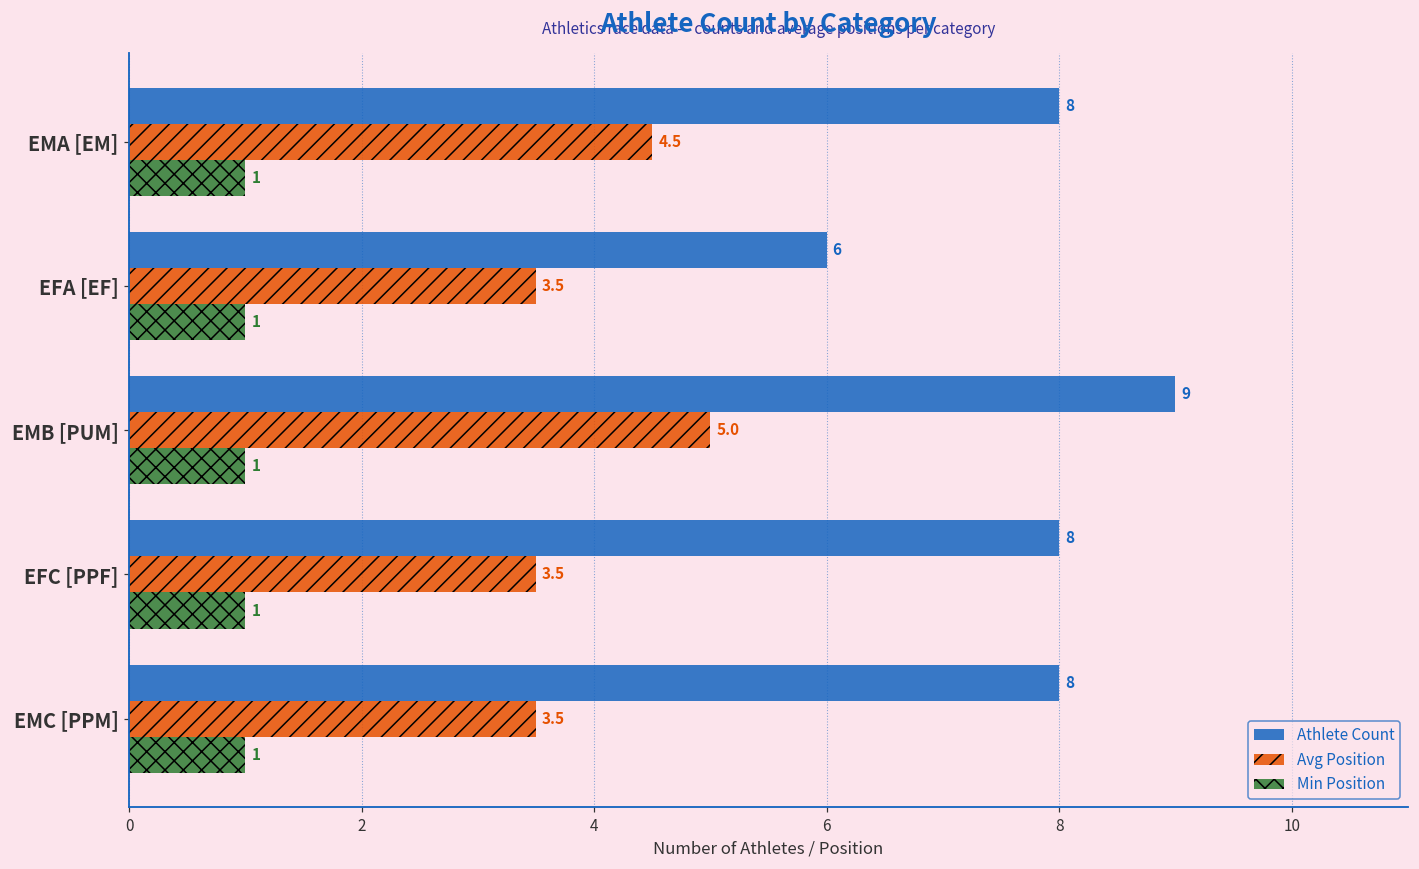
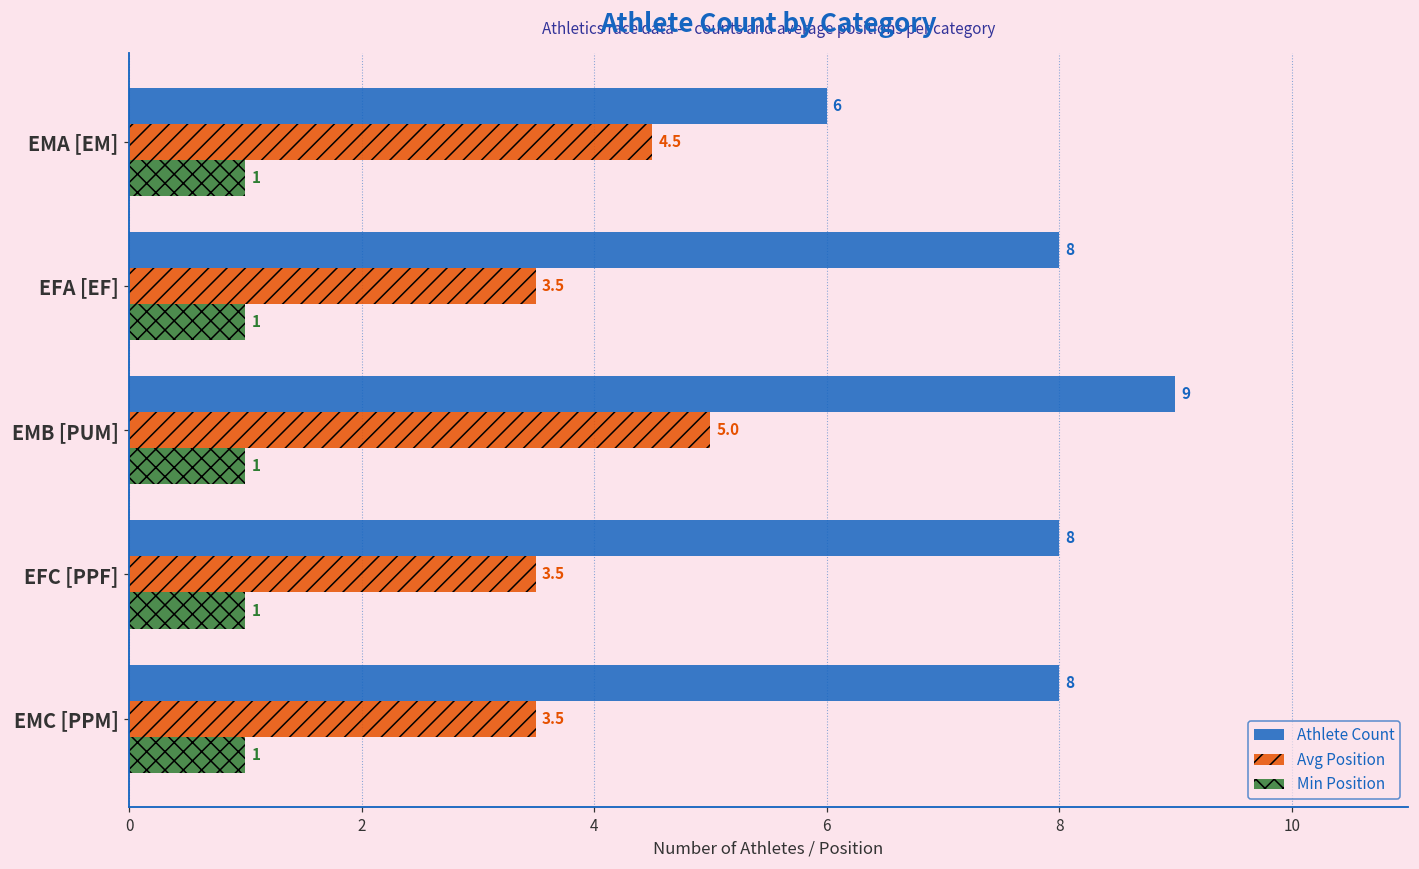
  {
    "Athlete Count": {
-     "EMA [EM]": 8,
-     "EFA [EF]": 6,
+     "EMA [EM]": 6,
+     "EFA [EF]": 8,
      "EMB [PUM]": 9,
      "EFC [PPF]": 8,
      "EMC [PPM]": 8
    },
    "Avg Position": {
      "EMA [EM]": 4.5,
      "EFA [EF]": 3.5,
      "EMB [PUM]": 5.0,
      "EFC [PPF]": 3.5,
      "EMC [PPM]": 3.5
    },
    "Min Position": {
      "EMA [EM]": 1,
      "EFA [EF]": 1,
      "EMB [PUM]": 1,
      "EFC [PPF]": 1,
      "EMC [PPM]": 1
    }
  }
